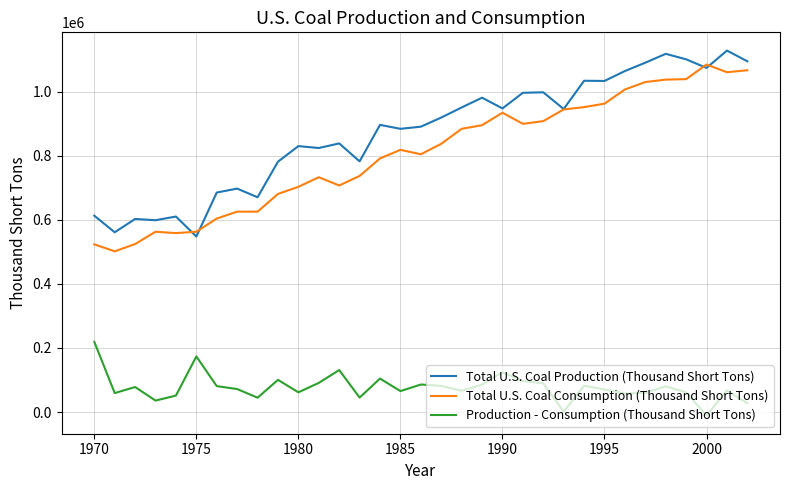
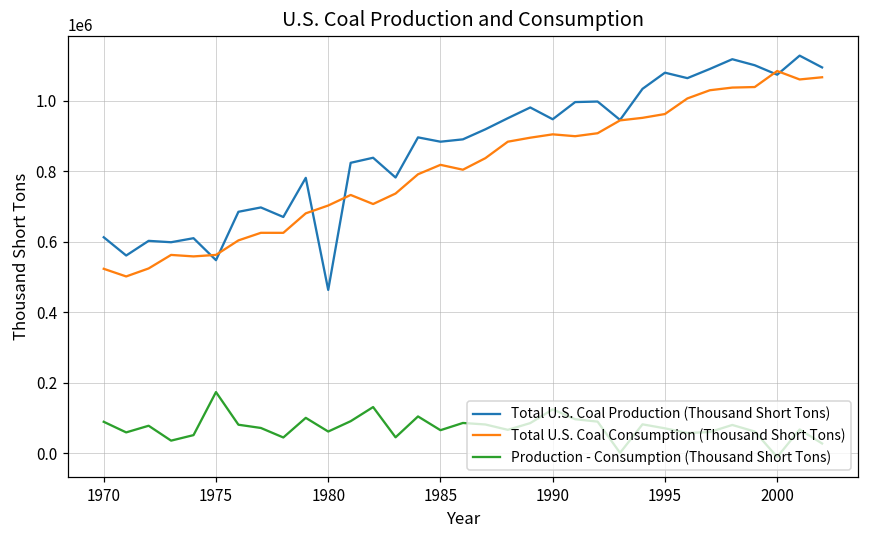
  {
    "Total U.S. Coal Production (Thousand Short Tons)": {
      "1970": 610000,
      "1975": 550000,
-     "1980": 830000,
+     "1980": 460000,
      "1985": 880000,
      "1990": 950000,
-     "1995": 1030000,
+     "1995": 1080000,
      "2000": 1070000
    },
    "Total U.S. Coal Consumption (Thousand Short Tons)": {
      "1970": 520000,
      "1975": 560000,
      "1980": 700000,
      "1985": 820000,
-     "1990": 930000,
+     "1990": 900000,
      "1995": 960000,
      "2000": 1080000
    },
    "Production - Consumption (Thousand Short Tons)": {
-     "1970": 220000,
+     "1970": 90000,
      "1975": 170000,
      "1980": 60000,
      "1985": 70000
    }
  }
